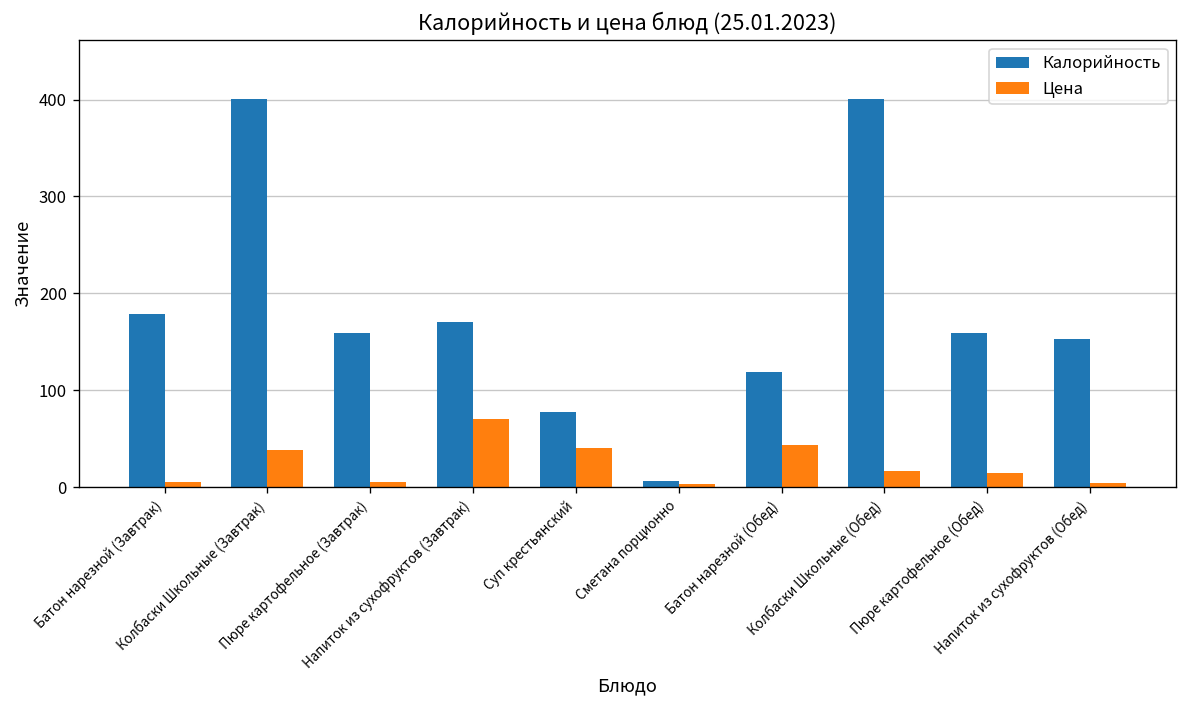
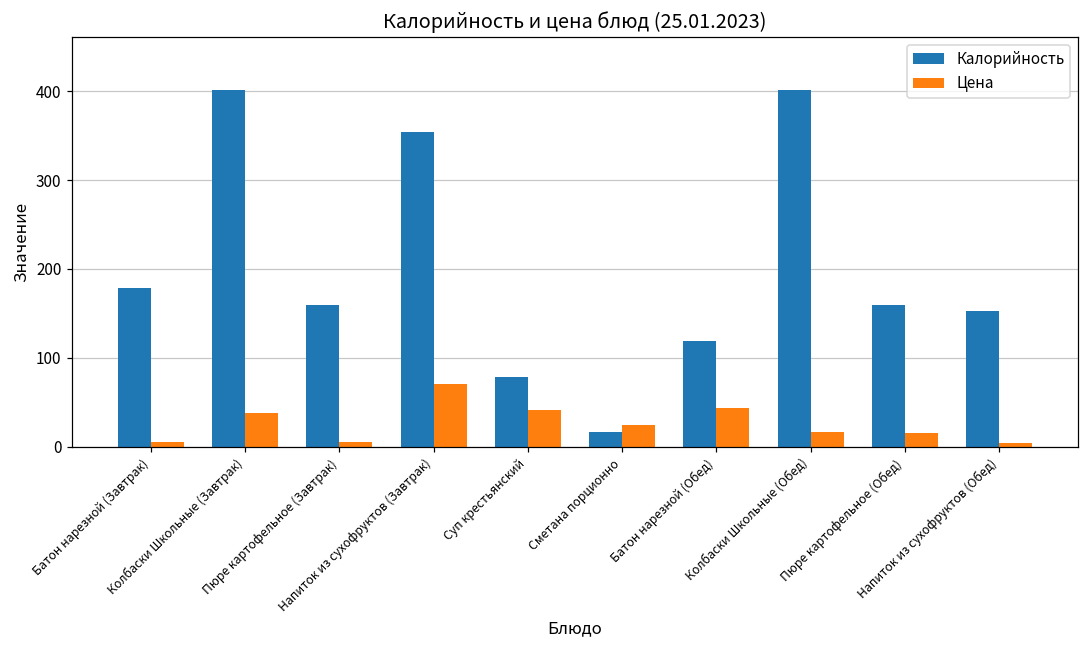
  {
    "Калорийность": {
      "Батон нарезной (Завтрак)": 180,
      "Колбаски Школьные (Завтрак)": 400,
      "Пюре картофельное (Завтрак)": 160,
-     "Напиток из сухофруктов (Завтрак)": 170,
+     "Напиток из сухофруктов (Завтрак)": 350,
      "Суп крестьянский": 80,
-     "Сметана порционно": 10,
+     "Сметана порционно": 20,
      "Батон нарезной (Обед)": 120,
      "Колбаски Школьные (Обед)": 400,
      "Пюре картофельное (Обед)": 160,
      "Напиток из сухофруктов (Обед)": 150
    },
    "Цена": {
      "Батон нарезной (Завтрак)": 10,
      "Колбаски Школьные (Завтрак)": 40,
      "Пюре картофельное (Завтрак)": 0,
      "Напиток из сухофруктов (Завтрак)": 70,
      "Суп крестьянский": 40,
-     "Сметана порционно": 0,
+     "Сметана порционно": 20,
      "Батон нарезной (Обед)": 40,
      "Колбаски Школьные (Обед)": 20,
      "Пюре картофельное (Обед)": 10,
      "Напиток из сухофруктов (Обед)": 0
    }
  }
